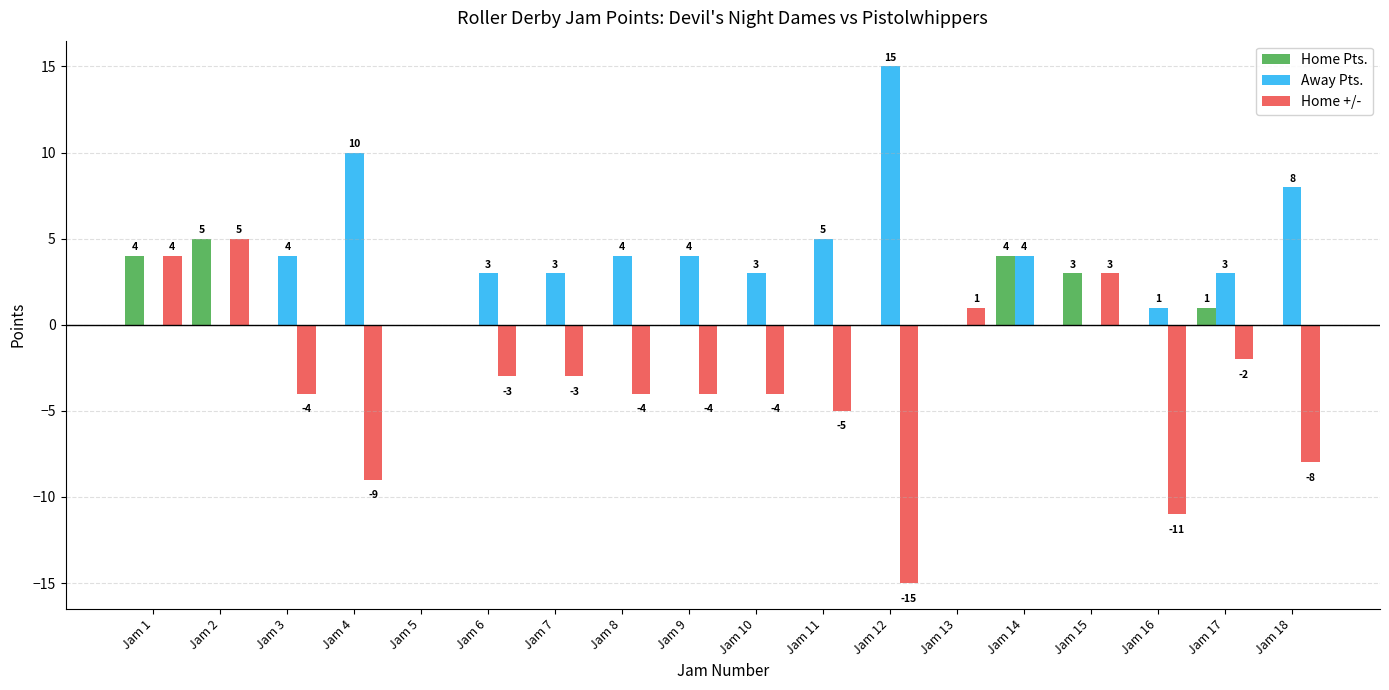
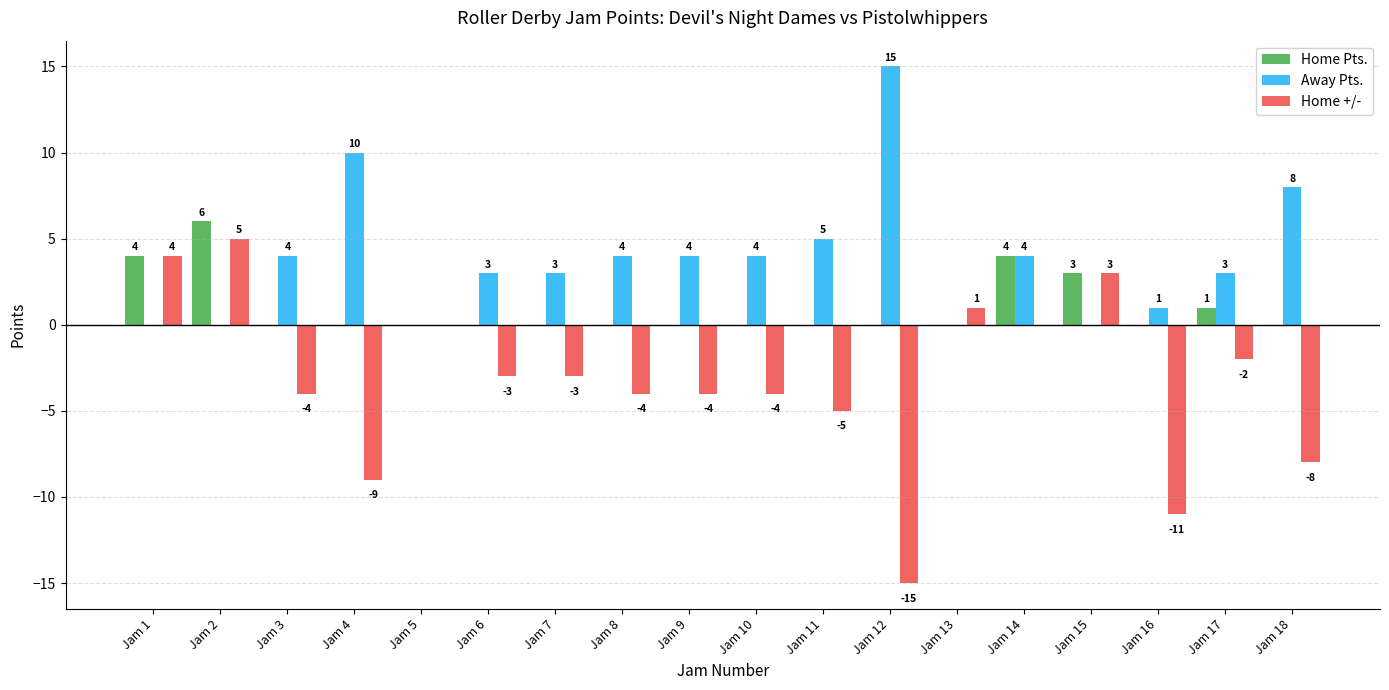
  {
    "Home Pts.": {
      "Jam 1": 4,
-     "Jam 2": 5,
+     "Jam 2": 6,
      "Jam 14": 4,
      "Jam 15": 3,
      "Jam 17": 1
    },
    "Away Pts.": {
      "Jam 3": 4,
      "Jam 4": 10,
      "Jam 6": 3,
      "Jam 7": 3,
      "Jam 8": 4,
      "Jam 9": 4,
-     "Jam 10": 3,
+     "Jam 10": 4,
      "Jam 11": 5,
      "Jam 12": 15,
      "Jam 14": 4,
      "Jam 16": 1,
      "Jam 17": 3,
      "Jam 18": 8
    },
    "Home +/-": {
      "Jam 1": 4,
      "Jam 2": 5,
      "Jam 3": -4,
      "Jam 4": -9,
      "Jam 6": -3,
      "Jam 7": -3,
      "Jam 8": -4,
      "Jam 9": -4,
      "Jam 10": -4,
      "Jam 11": -5,
      "Jam 12": -15,
      "Jam 13": 1,
      "Jam 15": 3,
      "Jam 16": -11,
      "Jam 17": -2,
      "Jam 18": -8
    }
  }
